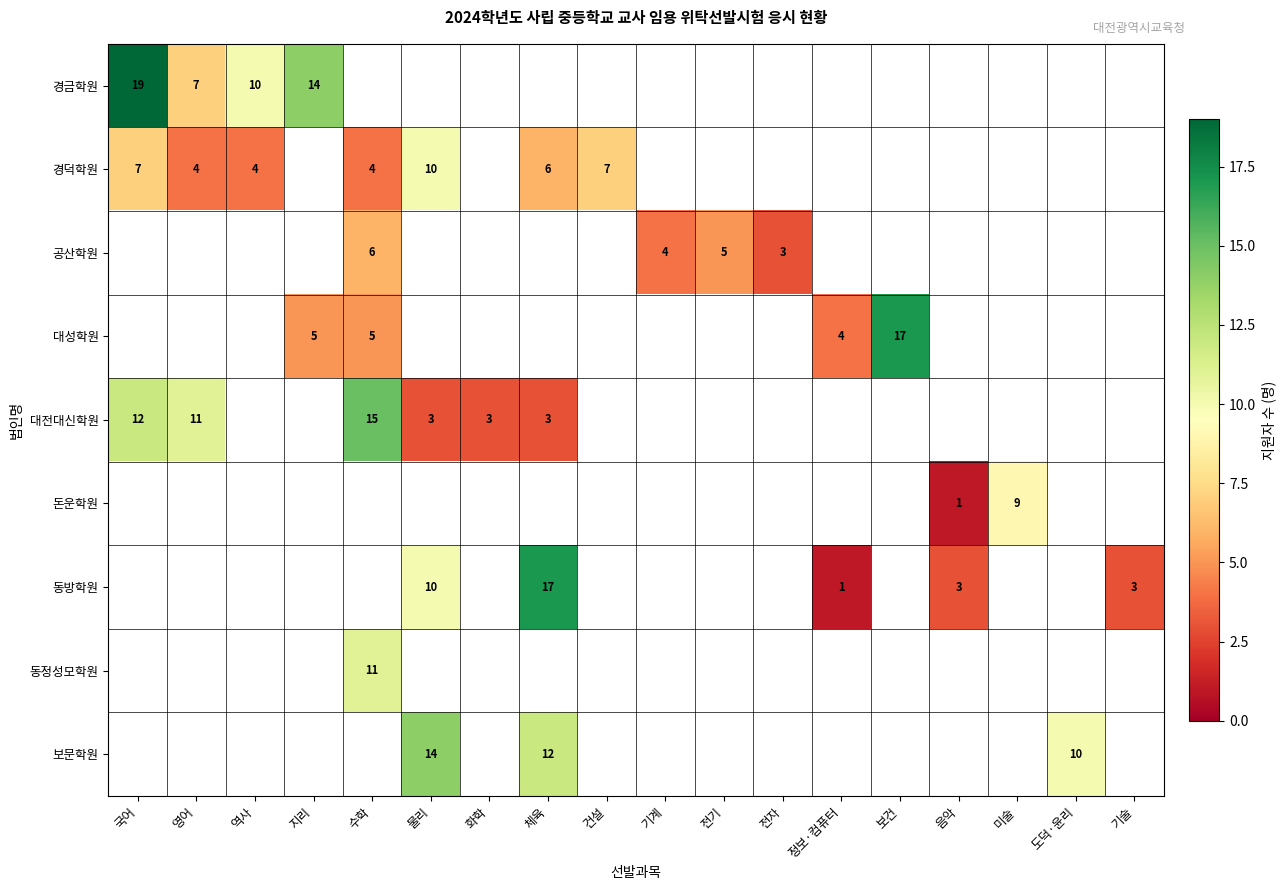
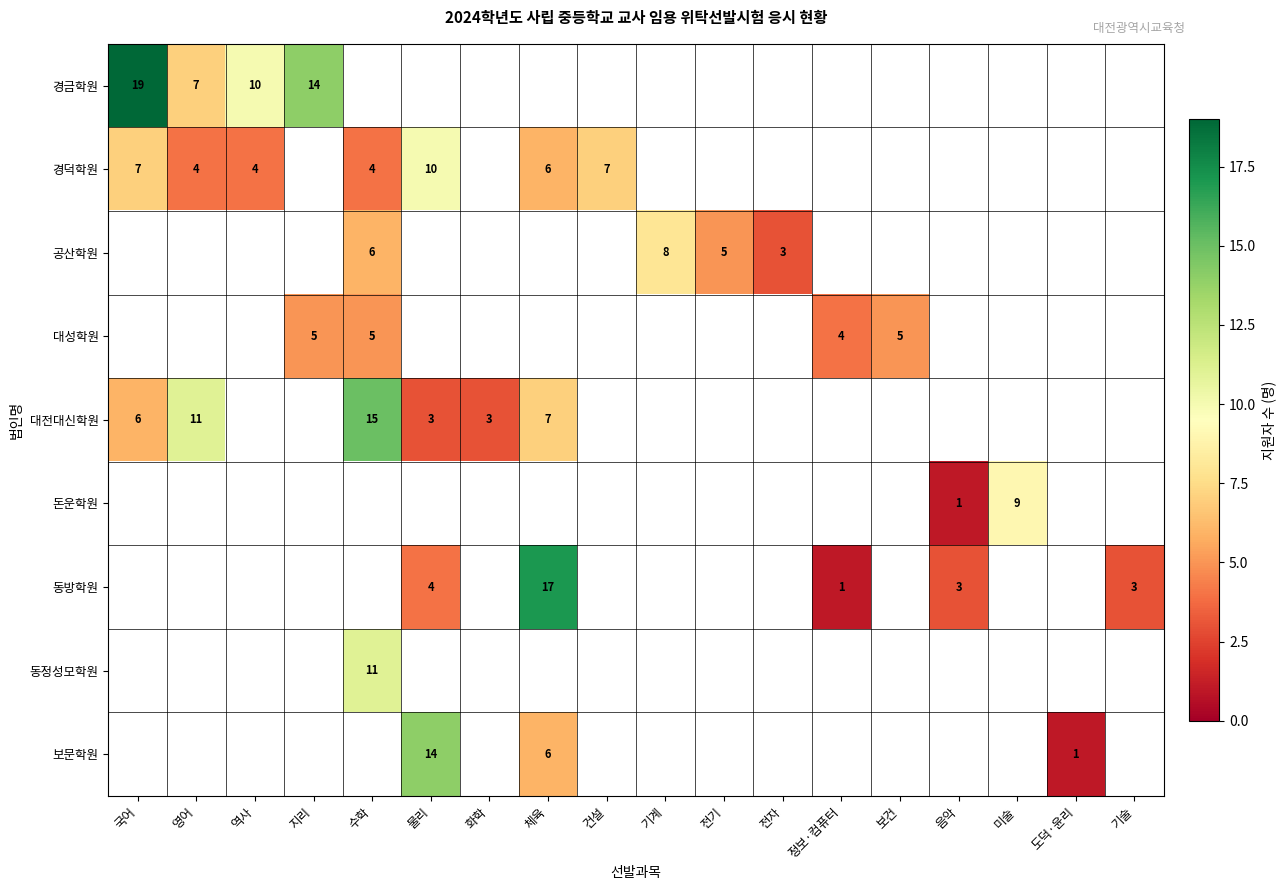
  {
    "경금학원": {
      "국어": 19,
      "영어": 7,
      "역사": 10,
      "지리": 14
    },
    "경덕학원": {
      "국어": 7,
      "영어": 4,
      "역사": 4,
      "수학": 4,
      "물리": 10,
      "체육": 6,
      "건설": 7
    },
    "공산학원": {
      "수학": 6,
-     "기계": 4,
+     "기계": 8,
      "전기": 5,
      "전자": 3
    },
    "대성학원": {
      "지리": 5,
      "수학": 5,
      "정보·컴퓨터": 4,
-     "보건": 17
+     "보건": 5
    },
    "대전대신학원": {
-     "국어": 12,
+     "국어": 6,
      "영어": 11,
      "수학": 15,
      "물리": 3,
      "화학": 3,
-     "체육": 3
+     "체육": 7
    },
    "돈운학원": {
      "음악": 1,
      "미술": 9
    },
    "동방학원": {
-     "물리": 10,
+     "물리": 4,
      "체육": 17,
      "정보·컴퓨터": 1,
      "음악": 3,
      "기술": 3
    },
    "동정성모학원": {
      "수학": 11
    },
    "보문학원": {
      "물리": 14,
-     "체육": 12,
-     "도덕·윤리": 10
+     "체육": 6,
+     "도덕·윤리": 1
    }
  }
